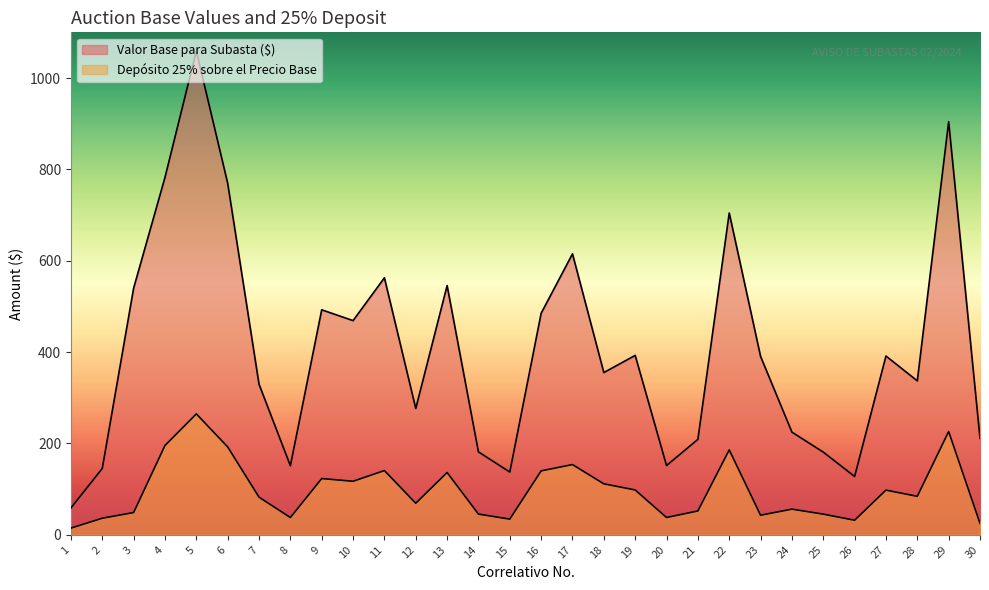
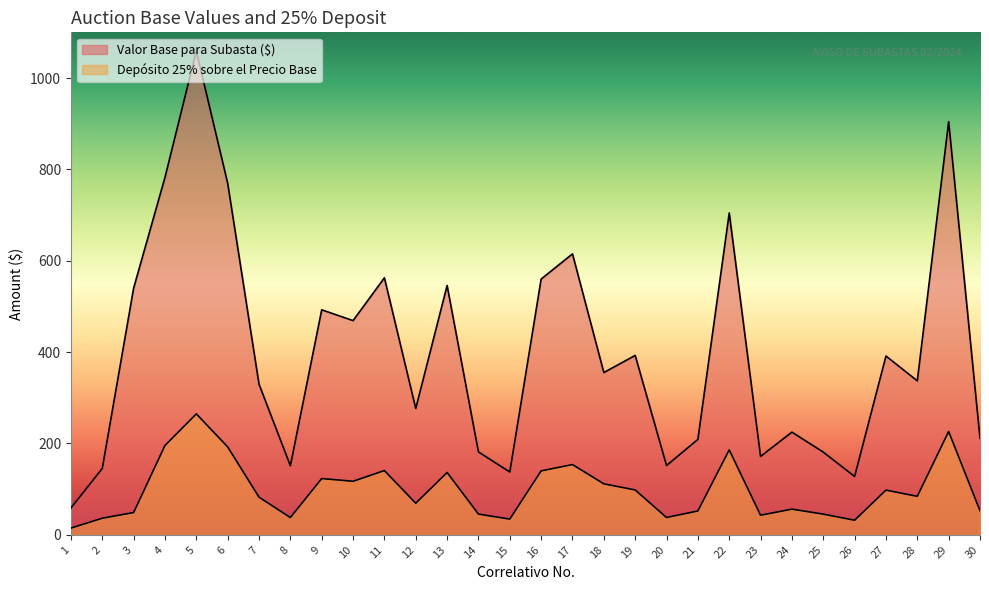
  {
    "Valor Base para Subasta ($)": {
      "1": 60,
      "2": 150,
      "3": 540,
      "4": 780,
      "6": 770,
      "7": 330,
      "8": 150,
      "9": 490,
      "10": 470,
      "11": 560,
      "12": 280,
      "13": 550,
      "14": 180,
      "15": 140,
-     "16": 490,
+     "16": 560,
      "17": 620,
      "18": 360,
      "19": 390,
      "20": 150,
      "21": 210,
      "22": 700,
-     "23": 390,
+     "23": 170,
      "24": 220,
      "25": 180,
      "26": 130,
      "27": 390,
      "28": 340,
      "29": 900,
      "30": 210
    },
    "Depósito 25% sobre el Precio Base": {
      "1": 10,
      "2": 40,
      "3": 50,
      "4": 200,
      "5": 260,
      "6": 190,
      "7": 80,
      "8": 40,
      "9": 120,
      "10": 120,
      "11": 140,
      "12": 70,
      "13": 140,
      "14": 50,
      "15": 30,
      "16": 140,
      "17": 150,
      "18": 110,
      "19": 100,
      "20": 40,
      "21": 50,
      "22": 190,
      "23": 40,
      "24": 60,
      "25": 50,
      "26": 30,
      "27": 100,
      "28": 80,
      "29": 230,
-     "30": 30
+     "30": 50
    }
  }
